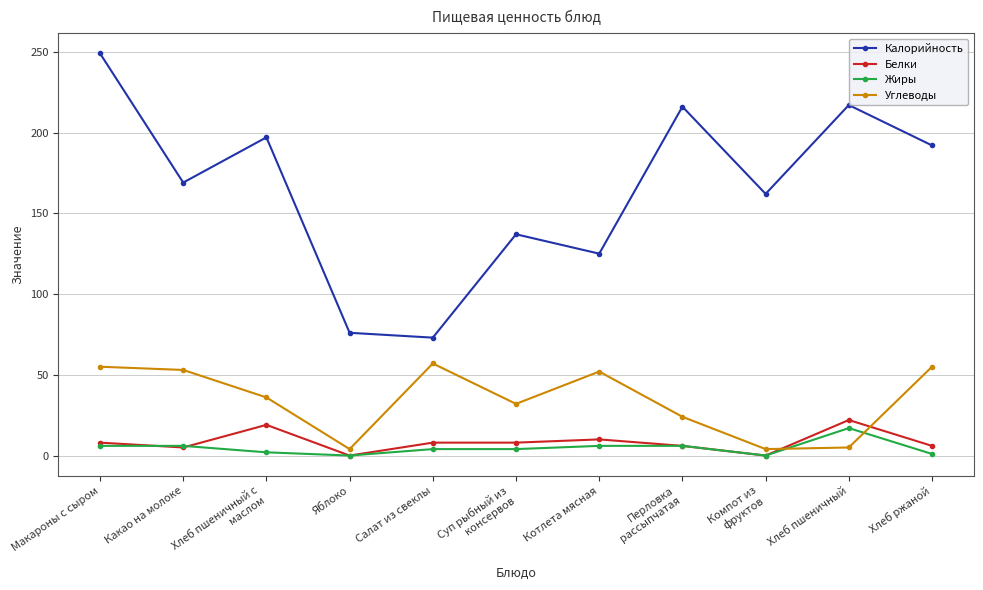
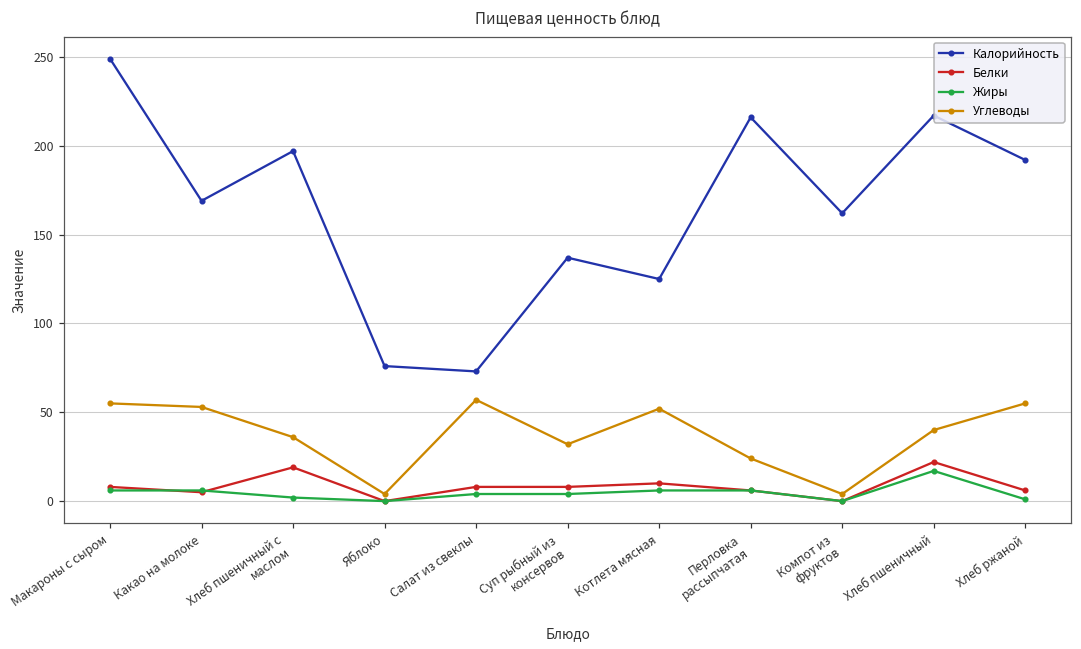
  {
    "Калорийность": {
      "Макароны с сыром": 249,
      "Какао на молоке": 169,
      "Хлеб пшеничный с маслом": 197,
      "Яблоко": 76,
      "Салат из свеклы": 73,
      "Суп рыбный из консервов": 137,
      "Котлета мясная": 125,
      "Перловка рассыпчатая": 216,
      "Компот из фруктов": 162,
      "Хлеб пшеничный": 217,
      "Хлеб ржаной": 192
    },
    "Белки": {
      "Макароны с сыром": 8,
      "Хлеб пшеничный с маслом": 19,
      "Салат из свеклы": 8,
      "Суп рыбный из консервов": 8,
      "Котлета мясная": 10,
      "Хлеб пшеничный": 22,
      "Хлеб ржаной": 6
    },
    "Жиры": {
      "Макароны с сыром": 6,
      "Хлеб пшеничный с маслом": 2,
      "Салат из свеклы": 4,
      "Суп рыбный из консервов": 4,
      "Котлета мясная": 6,
      "Хлеб пшеничный": 17,
      "Хлеб ржаной": 1
    },
    "Углеводы": {
      "Макароны с сыром": 55,
      "Какао на молоке": 53,
      "Хлеб пшеничный с маслом": 36,
      "Яблоко": 4,
      "Салат из свеклы": 57,
      "Суп рыбный из консервов": 32,
      "Котлета мясная": 52,
      "Перловка рассыпчатая": 24,
      "Компот из фруктов": 4,
-     "Хлеб пшеничный": 5,
+     "Хлеб пшеничный": 40,
      "Хлеб ржаной": 55
    }
  }
